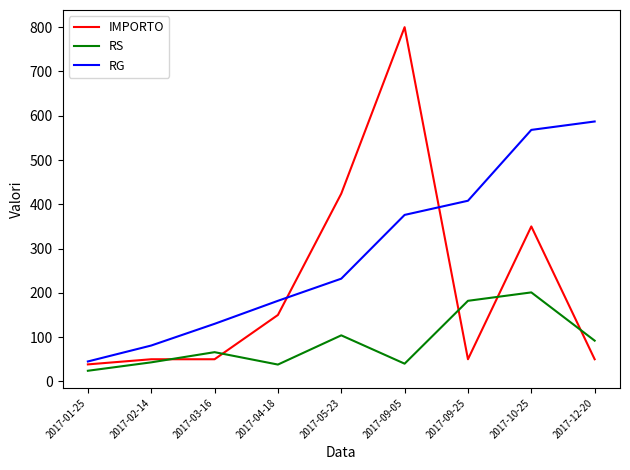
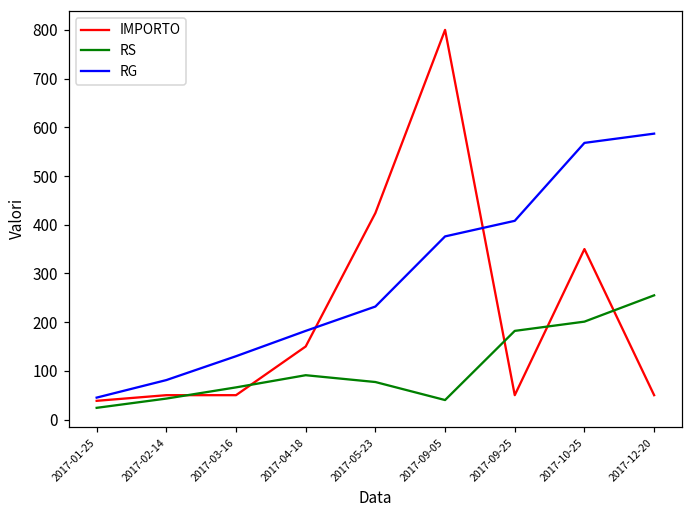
  {
    "IMPORTO": {
      "2017-01-25": 40,
      "2017-02-14": 50,
      "2017-03-16": 50,
      "2017-04-18": 150,
      "2017-05-23": 420,
      "2017-09-05": 800,
      "2017-09-25": 50,
      "2017-10-25": 350,
      "2017-12-20": 50
    },
    "RS": {
      "2017-01-25": 20,
      "2017-02-14": 40,
      "2017-03-16": 70,
-     "2017-04-18": 40,
-     "2017-05-23": 100,
+     "2017-04-18": 90,
+     "2017-05-23": 80,
      "2017-09-05": 40,
      "2017-09-25": 180,
      "2017-10-25": 200,
-     "2017-12-20": 90
+     "2017-12-20": 260
    },
    "RG": {
      "2017-01-25": 50,
      "2017-02-14": 80,
      "2017-03-16": 130,
      "2017-04-18": 180,
      "2017-05-23": 230,
      "2017-09-05": 380,
      "2017-09-25": 410,
      "2017-10-25": 570,
      "2017-12-20": 590
    }
  }
